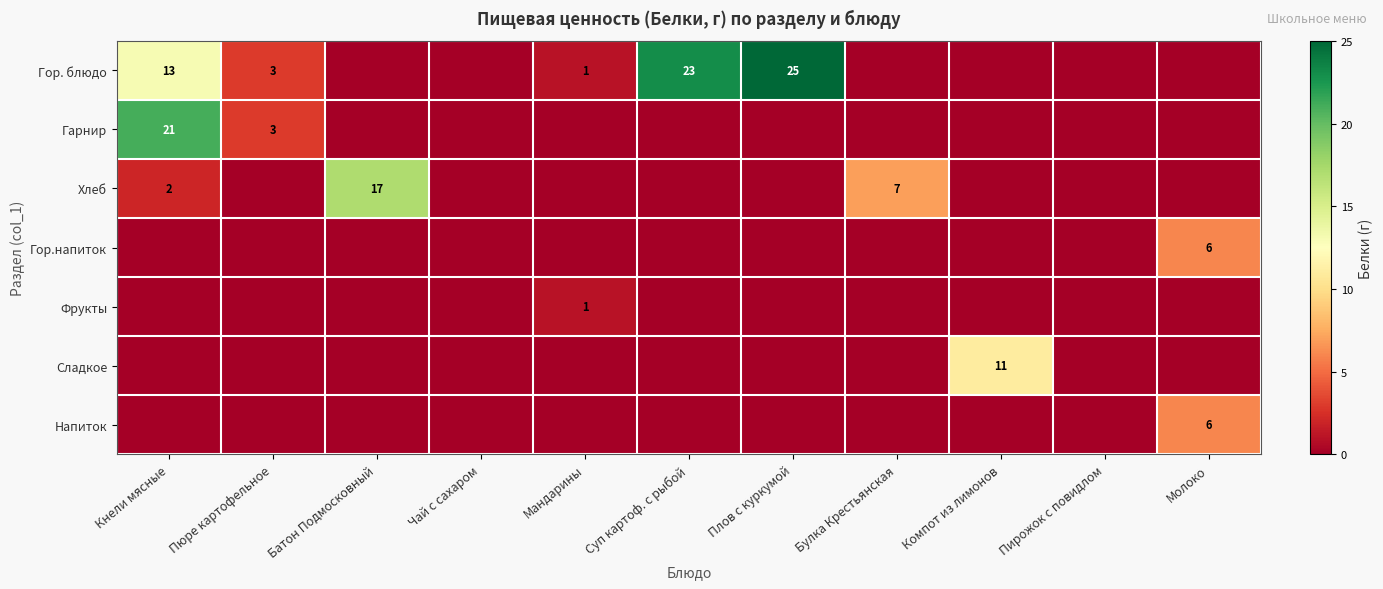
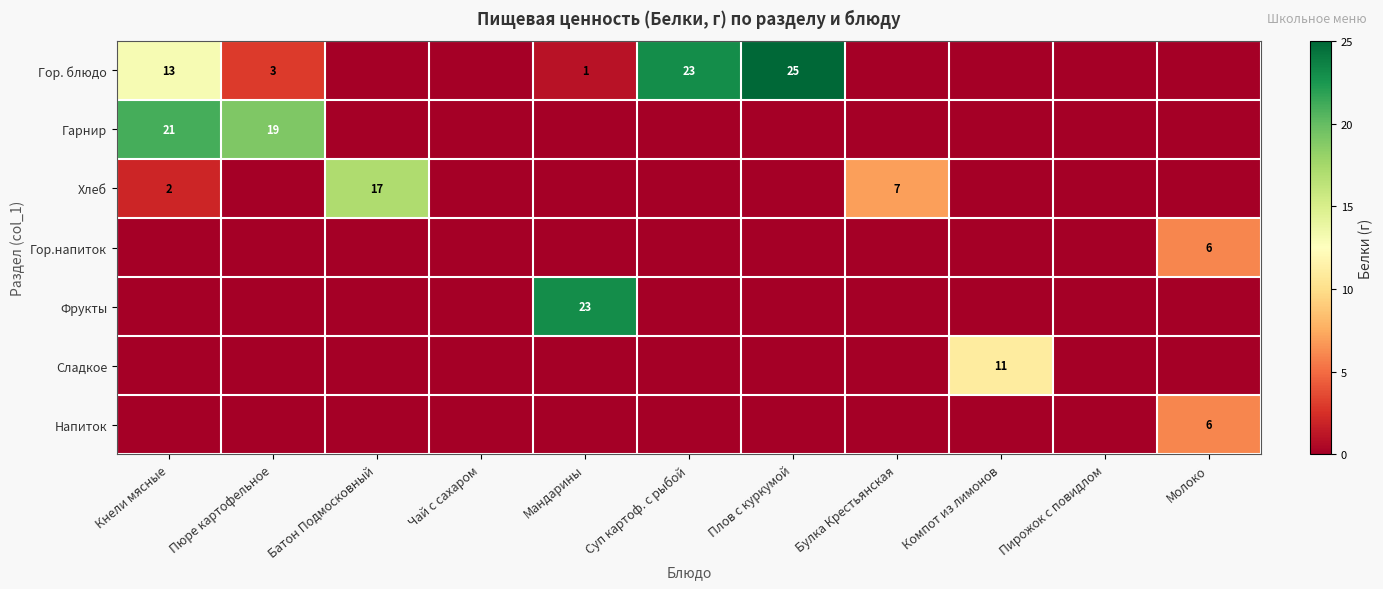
  {
    "Гор. блюдо": {
      "Кнели мясные": 13,
      "Пюре картофельное": 3,
      "Мандарины": 1,
      "Суп картоф. с рыбой": 23,
      "Плов с куркумой": 25
    },
    "Гарнир": {
      "Кнели мясные": 21,
-     "Пюре картофельное": 3
+     "Пюре картофельное": 19
    },
    "Хлеб": {
      "Кнели мясные": 2,
      "Батон Подмосковный": 17,
      "Булка Крестьянская": 7
    },
    "Гор.напиток": {
      "Молоко": 6
    },
    "Фрукты": {
-     "Мандарины": 1
+     "Мандарины": 23
    },
    "Сладкое": {
      "Компот из лимонов": 11
    },
    "Напиток": {
      "Молоко": 6
    }
  }
